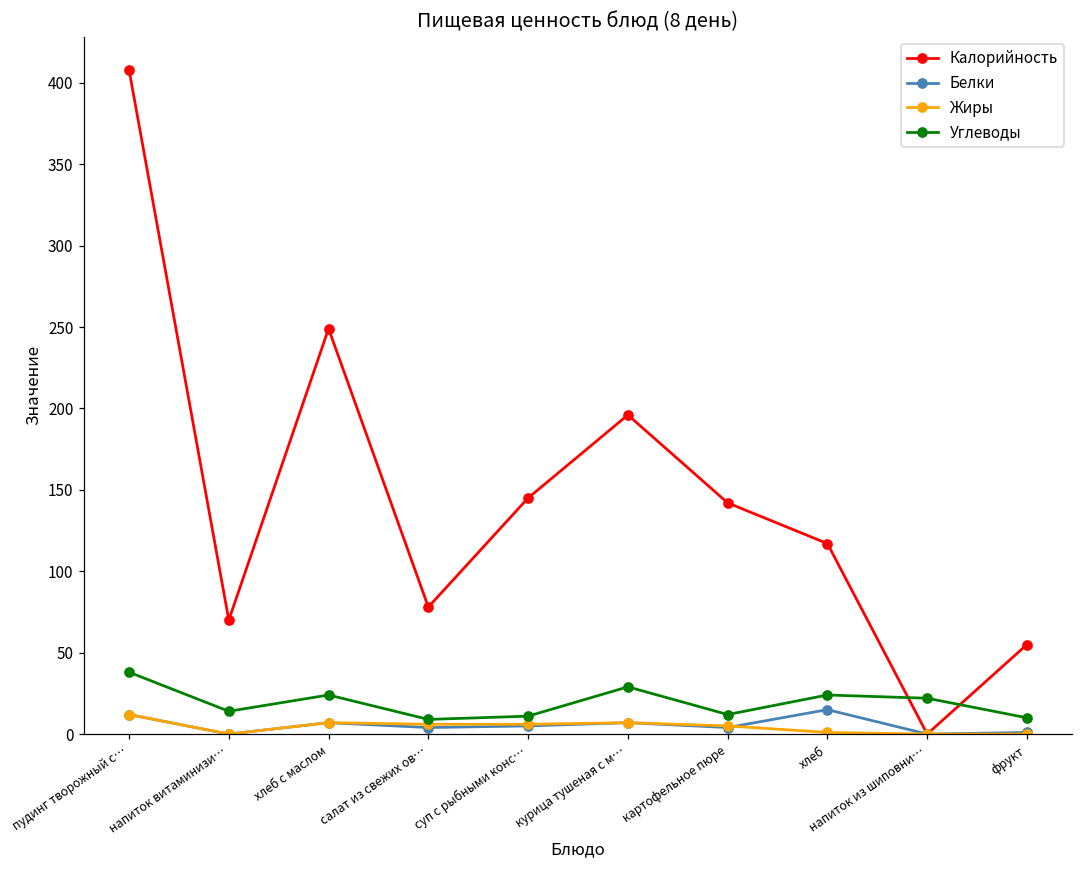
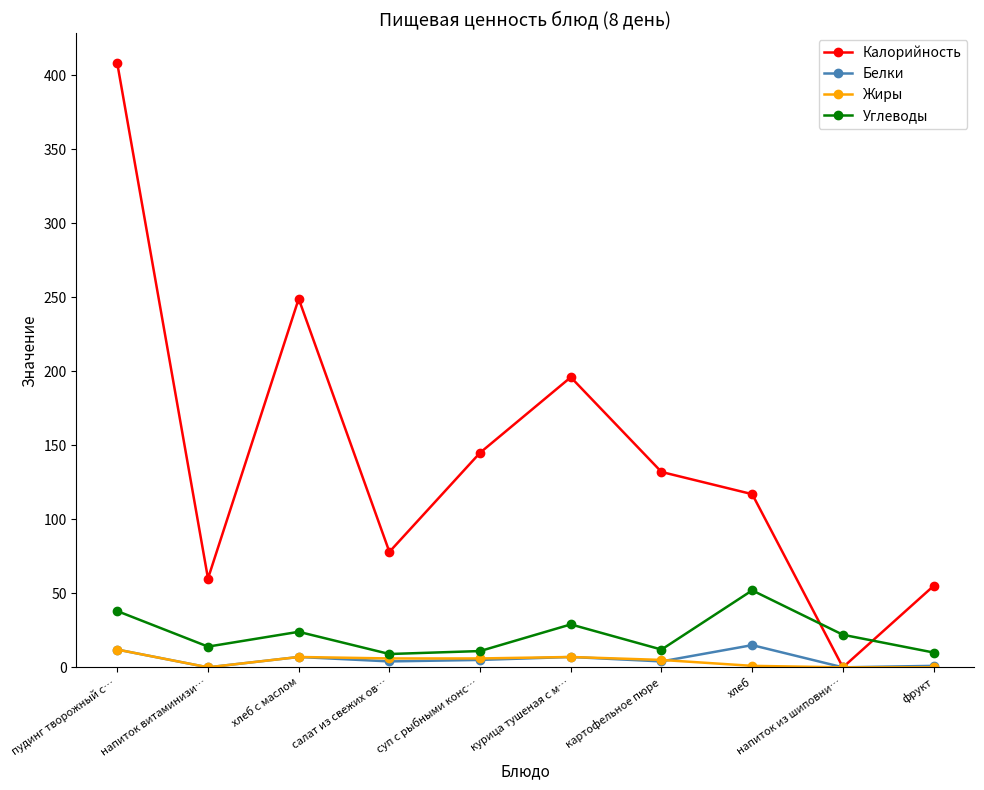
  {
    "Калорийность": {
      "пудинг творожный с…": 408,
-     "напиток витаминизи…": 70,
+     "напиток витаминизи…": 60,
      "хлеб с маслом": 249,
      "салат из свежих ов…": 78,
      "суп с рыбными конс…": 145,
      "курица тушеная с м…": 196,
-     "картофельное пюре": 142,
+     "картофельное пюре": 132,
      "хлеб": 117,
      "фрукт": 55
    },
    "Белки": {
      "салат из свежих ов…": 4,
      "хлеб": 15
    },
    "Жиры": {
      "салат из свежих ов…": 6,
      "хлеб": 1
    },
    "Углеводы": {
      "пудинг творожный с…": 38,
      "напиток витаминизи…": 14,
      "хлеб с маслом": 24,
      "салат из свежих ов…": 9,
      "суп с рыбными конс…": 11,
      "курица тушеная с м…": 29,
      "картофельное пюре": 12,
-     "хлеб": 24,
+     "хлеб": 52,
      "напиток из шиповни…": 22,
      "фрукт": 10
    }
  }
